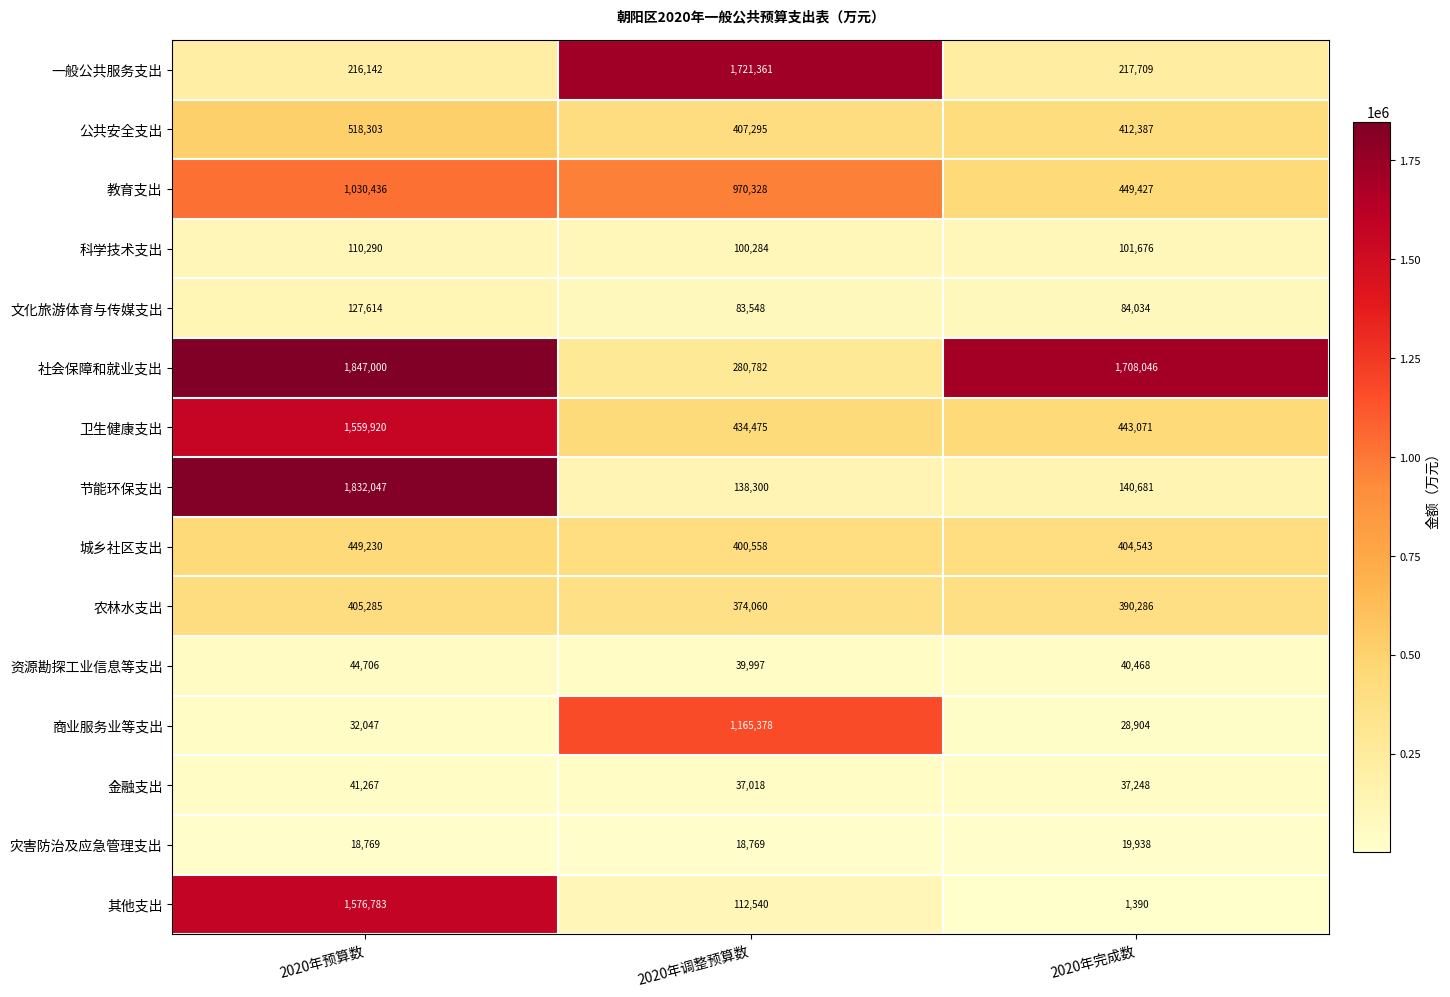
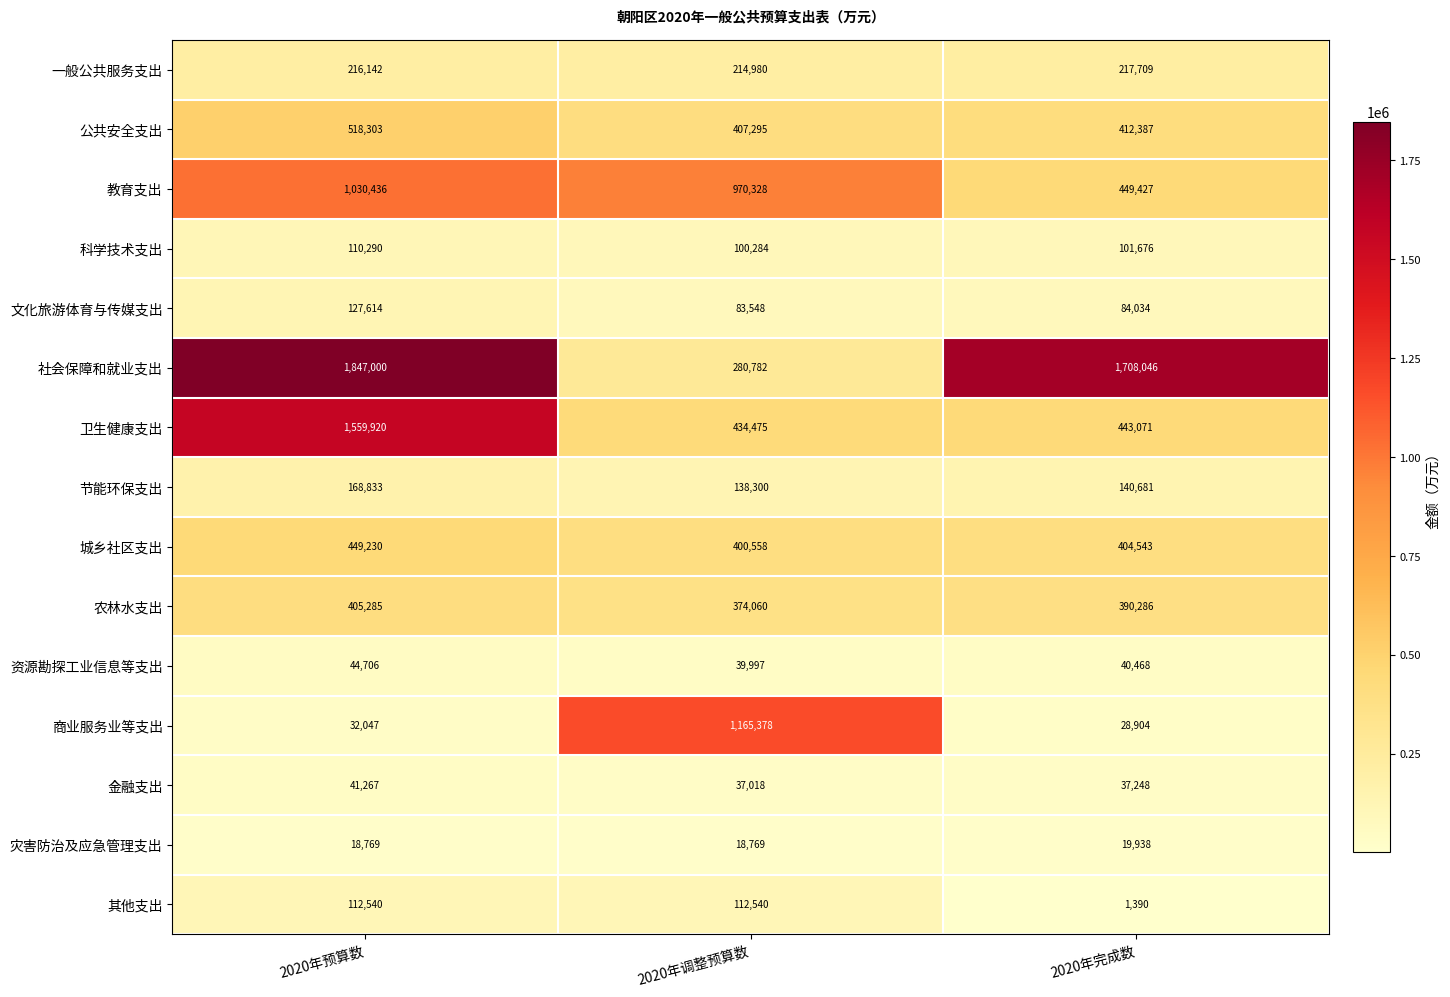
  {
    "一般公共服务支出": {
      "2020年预算数": "216,142",
-     "2020年调整预算数": "1,721,361",
+     "2020年调整预算数": "214,980",
      "2020年完成数": "217,709"
    },
    "公共安全支出": {
      "2020年预算数": "518,303",
      "2020年调整预算数": "407,295",
      "2020年完成数": "412,387"
    },
    "教育支出": {
      "2020年预算数": "1,030,436",
      "2020年调整预算数": "970,328",
      "2020年完成数": "449,427"
    },
    "科学技术支出": {
      "2020年预算数": "110,290",
      "2020年调整预算数": "100,284",
      "2020年完成数": "101,676"
    },
    "文化旅游体育与传媒支出": {
      "2020年预算数": "127,614",
      "2020年调整预算数": "83,548",
      "2020年完成数": "84,034"
    },
    "社会保障和就业支出": {
      "2020年预算数": "1,847,000",
      "2020年调整预算数": "280,782",
      "2020年完成数": "1,708,046"
    },
    "卫生健康支出": {
      "2020年预算数": "1,559,920",
      "2020年调整预算数": "434,475",
      "2020年完成数": "443,071"
    },
    "节能环保支出": {
-     "2020年预算数": "1,832,047",
+     "2020年预算数": "168,833",
      "2020年调整预算数": "138,300",
      "2020年完成数": "140,681"
    },
    "城乡社区支出": {
      "2020年预算数": "449,230",
      "2020年调整预算数": "400,558",
      "2020年完成数": "404,543"
    },
    "农林水支出": {
      "2020年预算数": "405,285",
      "2020年调整预算数": "374,060",
      "2020年完成数": "390,286"
    },
    "资源勘探工业信息等支出": {
      "2020年预算数": "44,706",
      "2020年调整预算数": "39,997",
      "2020年完成数": "40,468"
    },
    "商业服务业等支出": {
      "2020年预算数": "32,047",
      "2020年调整预算数": "1,165,378",
      "2020年完成数": "28,904"
    },
    "金融支出": {
      "2020年预算数": "41,267",
      "2020年调整预算数": "37,018",
      "2020年完成数": "37,248"
    },
    "灾害防治及应急管理支出": {
      "2020年预算数": "18,769",
      "2020年调整预算数": "18,769",
      "2020年完成数": "19,938"
    },
    "其他支出": {
-     "2020年预算数": "1,576,783",
+     "2020年预算数": "112,540",
      "2020年调整预算数": "112,540",
      "2020年完成数": "1,390"
    }
  }
